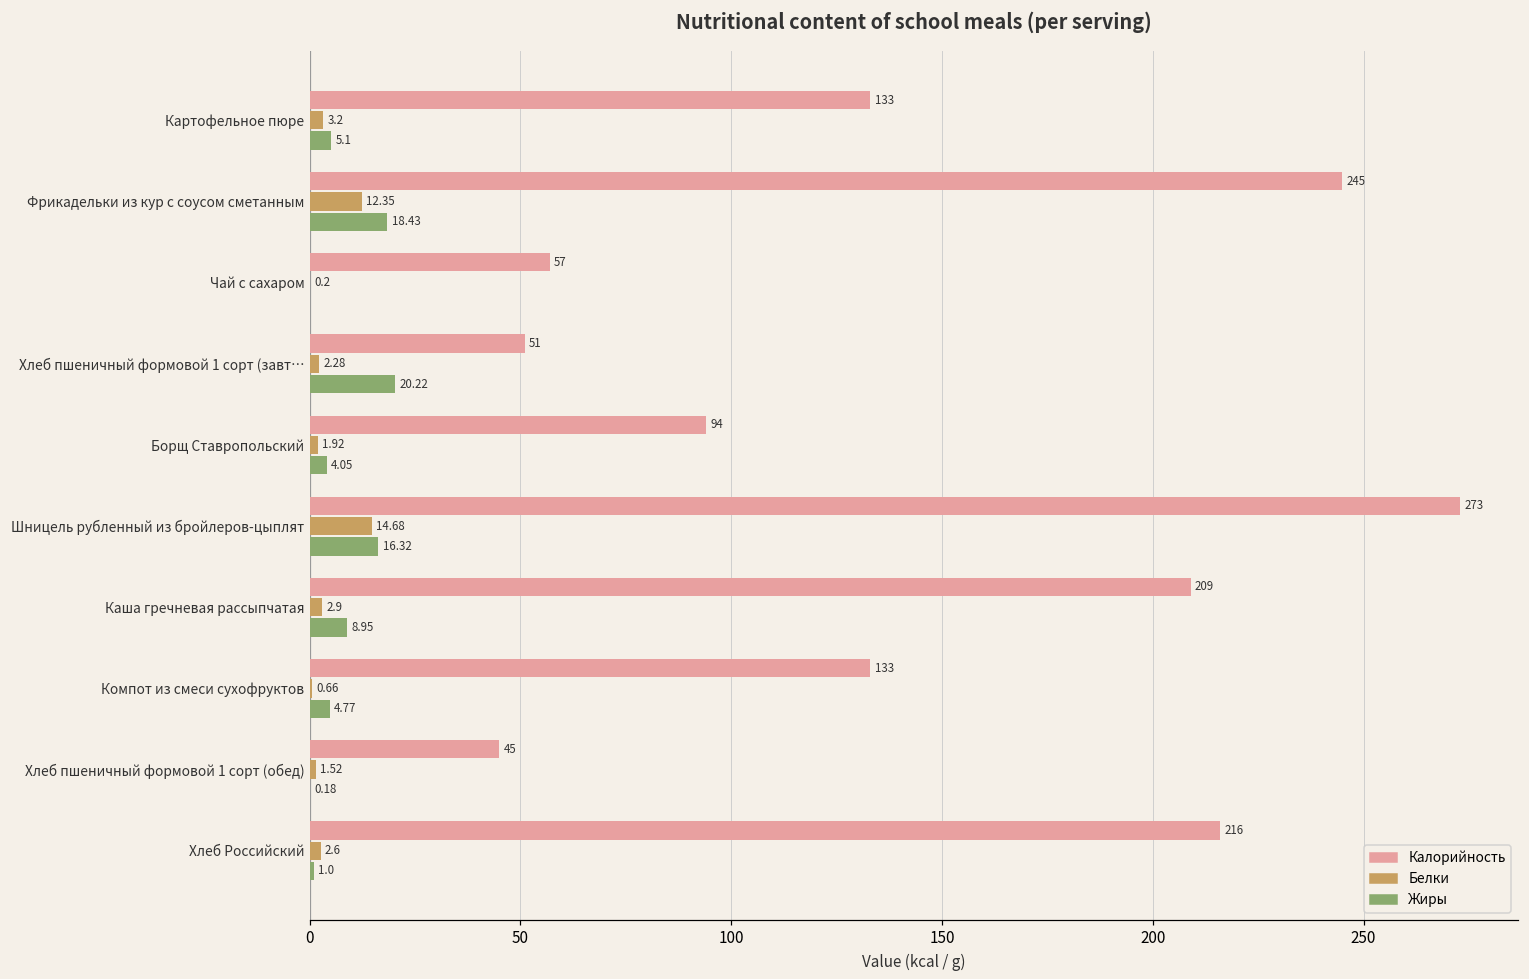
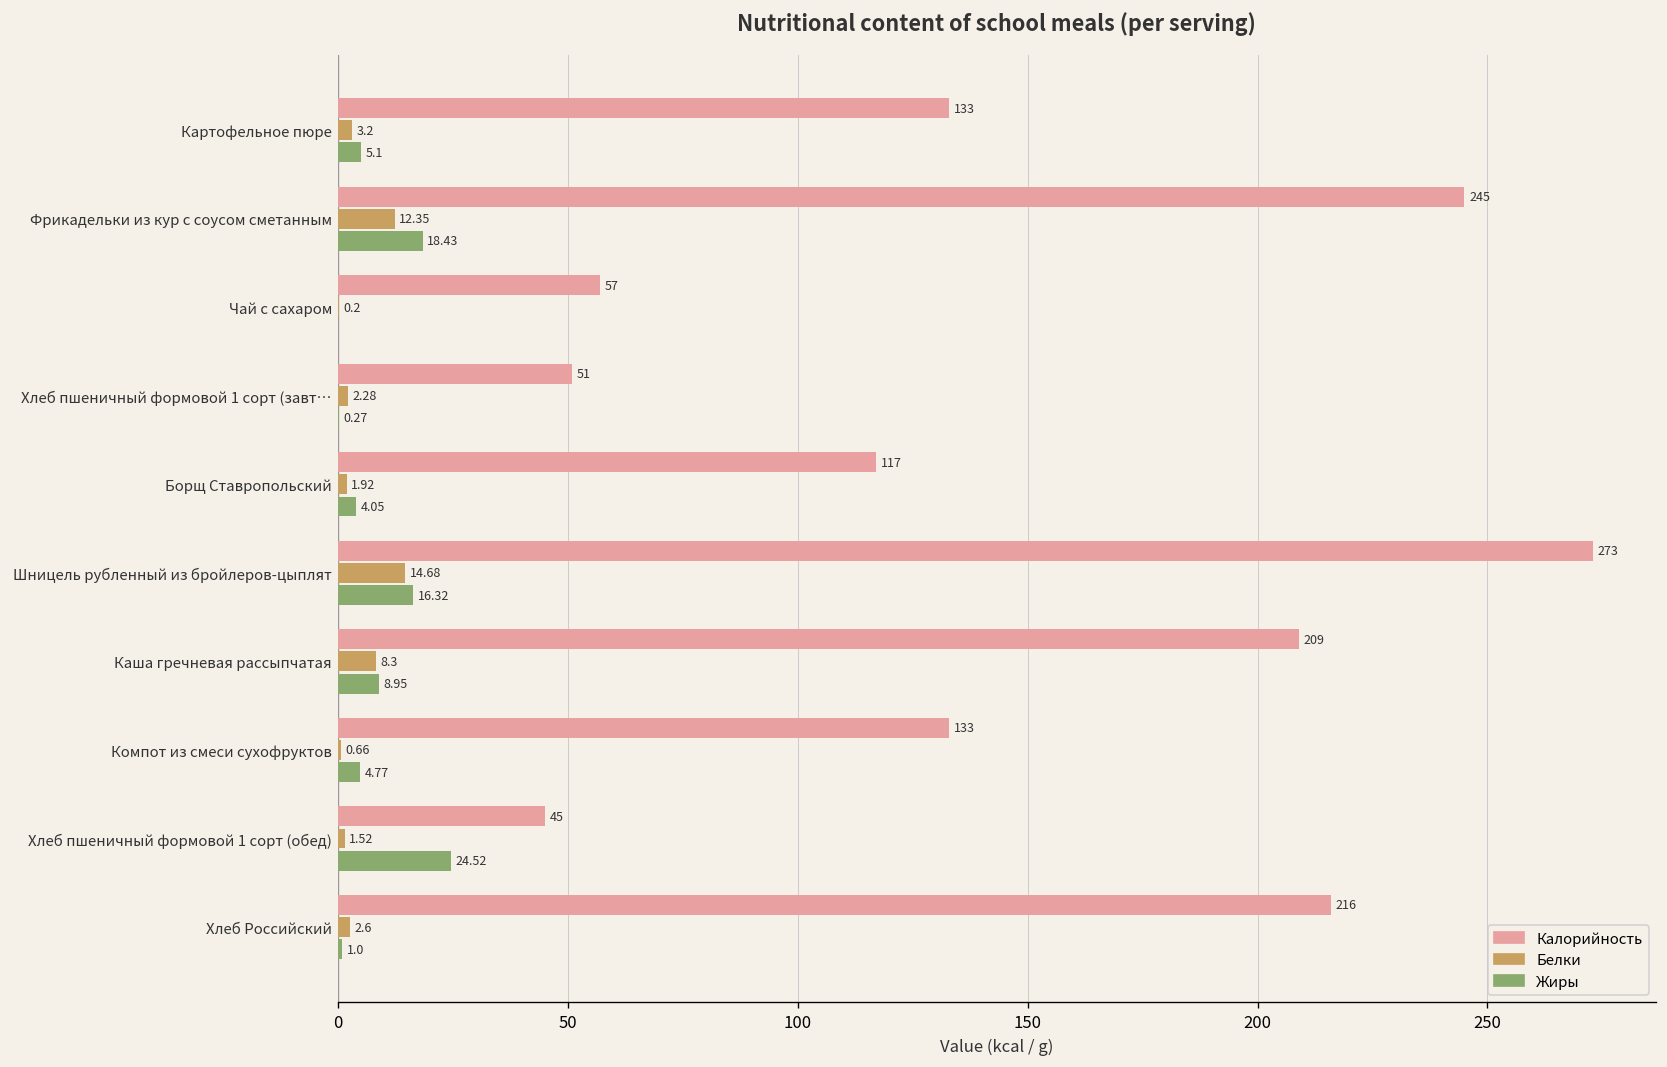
  {
    "Калорийность": {
      "Картофельное пюре": 133,
      "Фрикадельки из кур с соусом сметанным": 245,
      "Чай с сахаром": 57,
      "Хлеб пшеничный формовой 1 сорт (завт…": 51,
-     "Борщ Ставропольский": 94,
+     "Борщ Ставропольский": 117,
      "Шницель рубленный из бройлеров-цыплят": 273,
      "Каша гречневая рассыпчатая": 209,
      "Компот из смеси сухофруктов": 133,
      "Хлеб пшеничный формовой 1 сорт (обед)": 45,
      "Хлеб Российский": 216
    },
    "Белки": {
      "Картофельное пюре": 3.2,
      "Фрикадельки из кур с соусом сметанным": 12.35,
      "Чай с сахаром": 0.2,
      "Хлеб пшеничный формовой 1 сорт (завт…": 2.28,
      "Борщ Ставропольский": 1.92,
      "Шницель рубленный из бройлеров-цыплят": 14.68,
-     "Каша гречневая рассыпчатая": 2.9,
+     "Каша гречневая рассыпчатая": 8.3,
      "Компот из смеси сухофруктов": 0.66,
      "Хлеб пшеничный формовой 1 сорт (обед)": 1.52,
      "Хлеб Российский": 2.6
    },
    "Жиры": {
      "Картофельное пюре": 5.1,
      "Фрикадельки из кур с соусом сметанным": 18.43,
-     "Хлеб пшеничный формовой 1 сорт (завт…": 20.22,
+     "Хлеб пшеничный формовой 1 сорт (завт…": 0.27,
      "Борщ Ставропольский": 4.05,
      "Шницель рубленный из бройлеров-цыплят": 16.32,
      "Каша гречневая рассыпчатая": 8.95,
      "Компот из смеси сухофруктов": 4.77,
-     "Хлеб пшеничный формовой 1 сорт (обед)": 0.18,
+     "Хлеб пшеничный формовой 1 сорт (обед)": 24.52,
      "Хлеб Российский": 1.0
    }
  }
